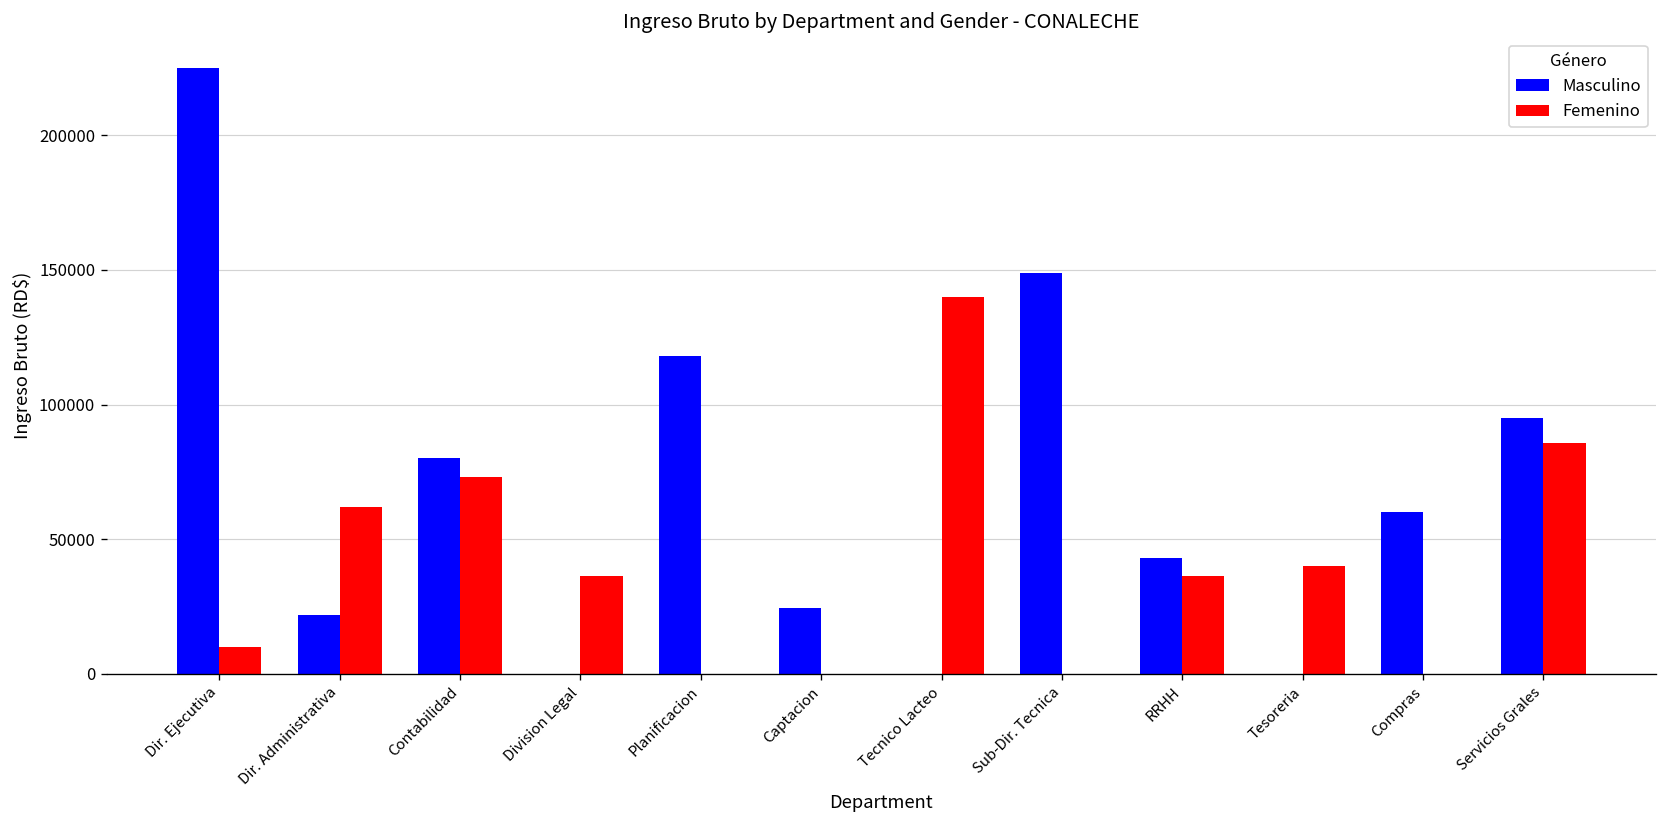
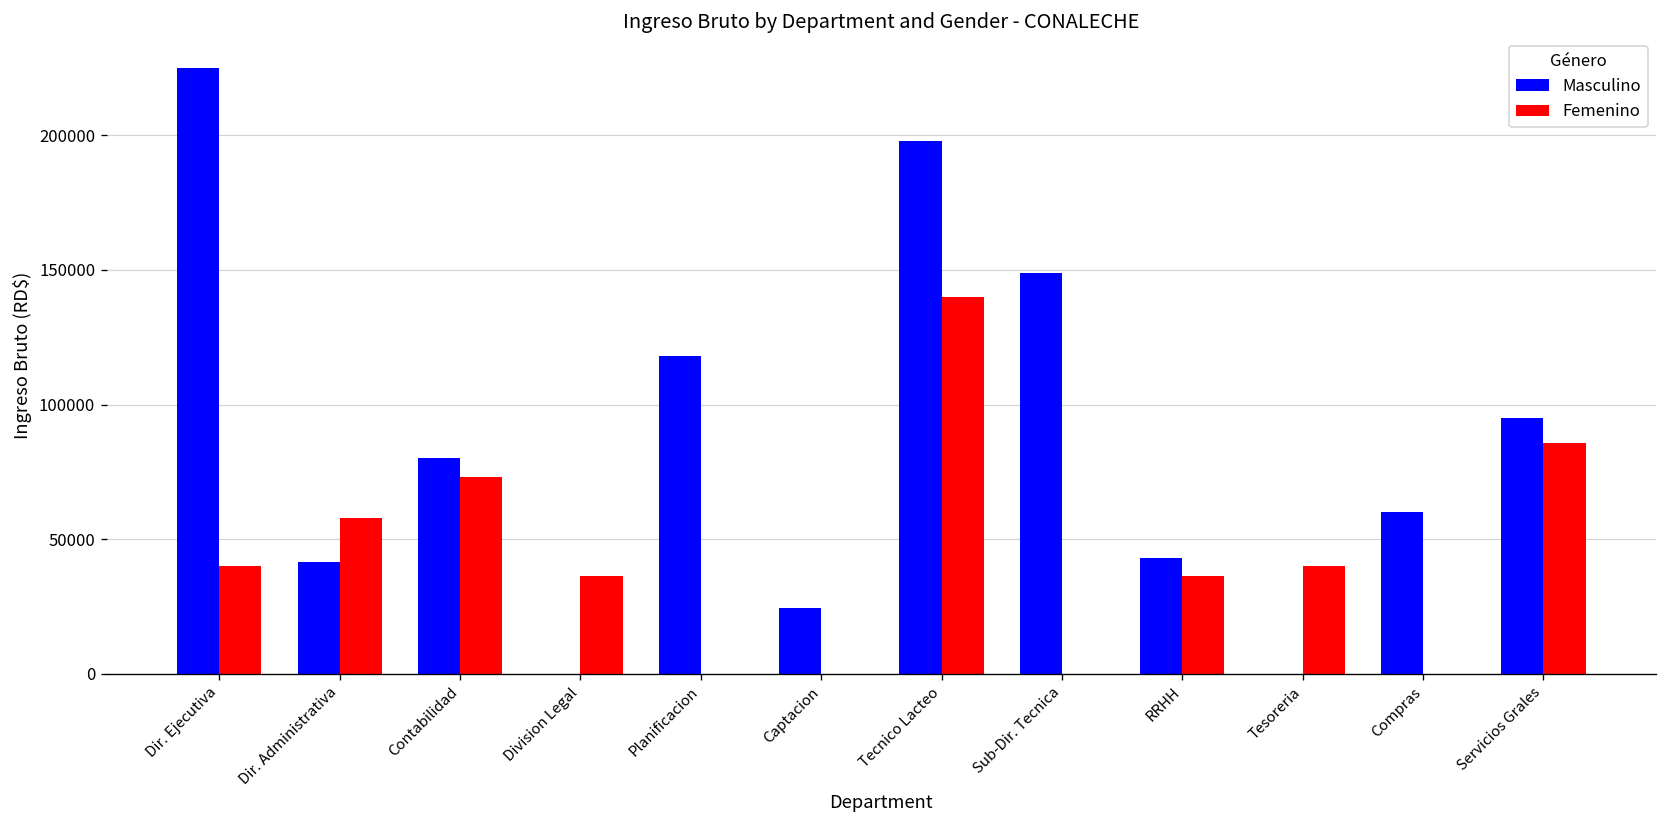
  {
    "Masculino": {
      "Dir. Ejecutiva": 225000,
-     "Dir. Administrativa": 22000,
+     "Dir. Administrativa": 41000,
      "Contabilidad": 80000,
      "Division Legal": 0,
      "Planificacion": 118000,
      "Captacion": 24000,
-     "Tecnico Lacteo": 0,
+     "Tecnico Lacteo": 198000,
      "Sub-Dir. Tecnica": 149000,
      "RRHH": 43000,
      "Tesoreria": 0,
      "Compras": 60000,
      "Servicios Grales": 95000
    },
    "Femenino": {
-     "Dir. Ejecutiva": 10000,
-     "Dir. Administrativa": 62000,
+     "Dir. Ejecutiva": 40000,
+     "Dir. Administrativa": 58000,
      "Contabilidad": 73000,
      "Division Legal": 37000,
      "Planificacion": 0,
      "Captacion": 0,
      "Tecnico Lacteo": 140000,
      "Sub-Dir. Tecnica": 0,
      "RRHH": 37000,
      "Tesoreria": 40000,
      "Compras": 0,
      "Servicios Grales": 86000
    }
  }
